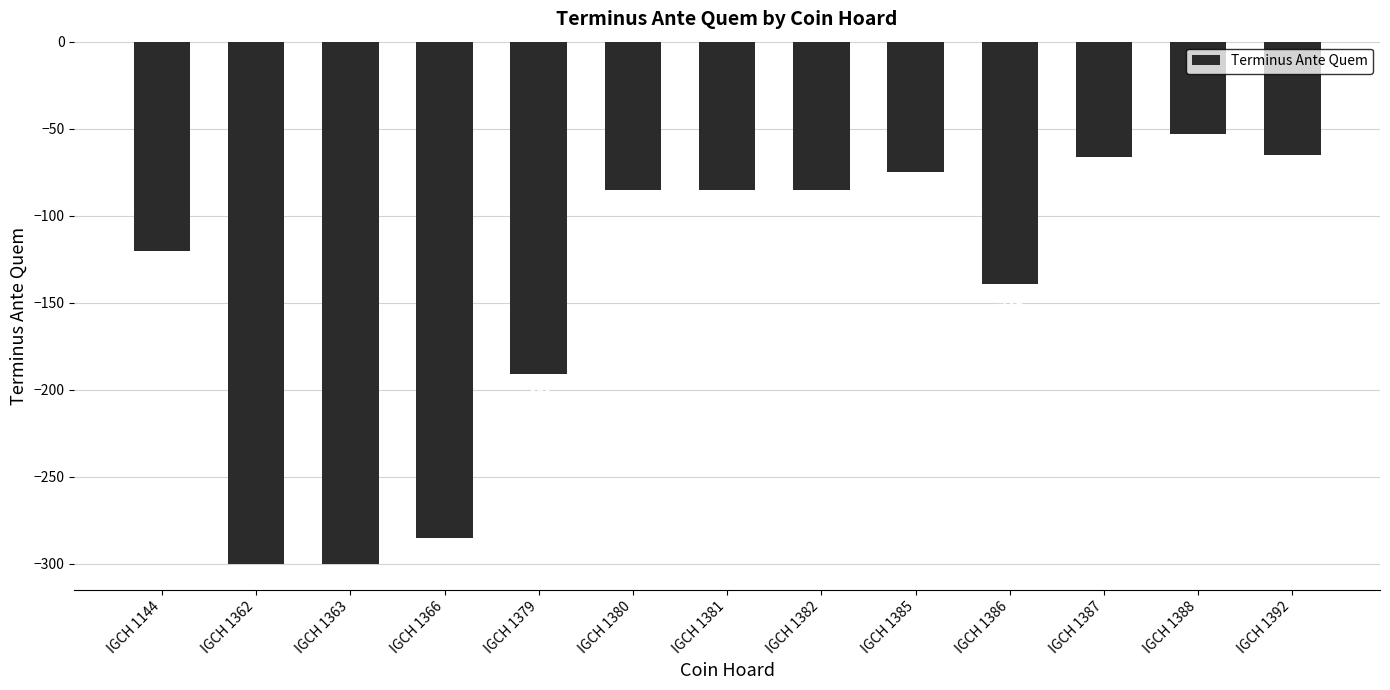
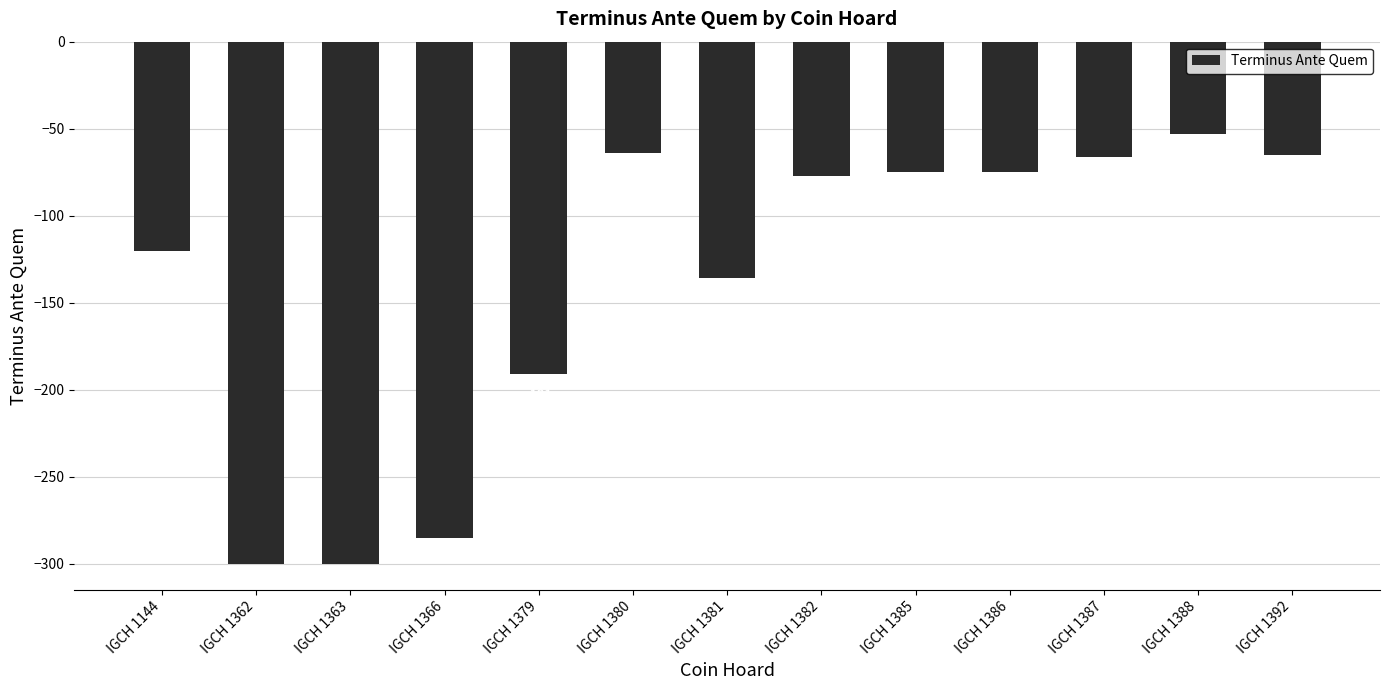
  {
    "IGCH 1144": -120,
    "IGCH 1362": -300,
    "IGCH 1363": -300,
    "IGCH 1366": -285,
    "IGCH 1379": -191,
-   "IGCH 1380": -85,
-   "IGCH 1381": -85,
-   "IGCH 1382": -85,
+   "IGCH 1380": -64,
+   "IGCH 1381": -136,
+   "IGCH 1382": -77,
    "IGCH 1385": -75,
-   "IGCH 1386": -139,
+   "IGCH 1386": -75,
    "IGCH 1387": -66,
    "IGCH 1388": -53,
    "IGCH 1392": -65
  }
